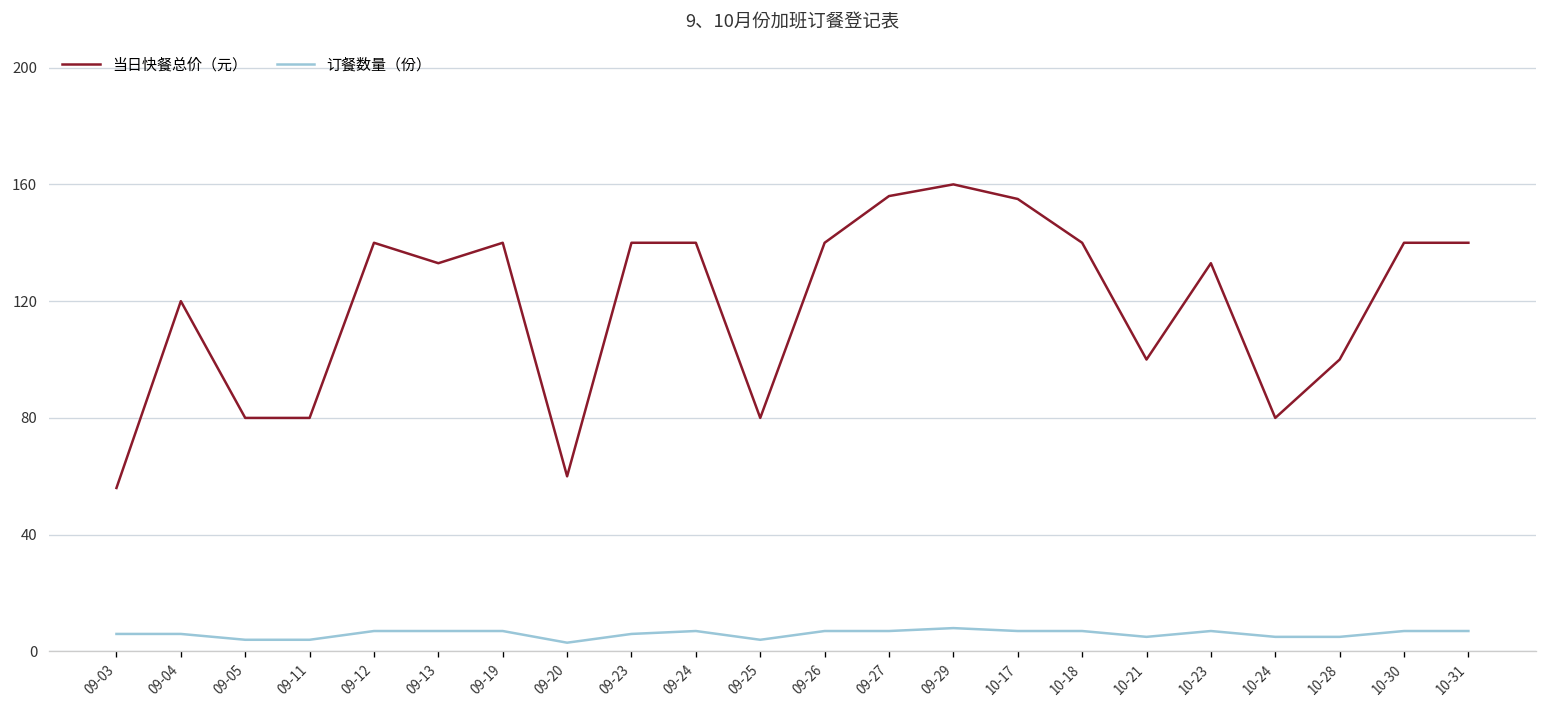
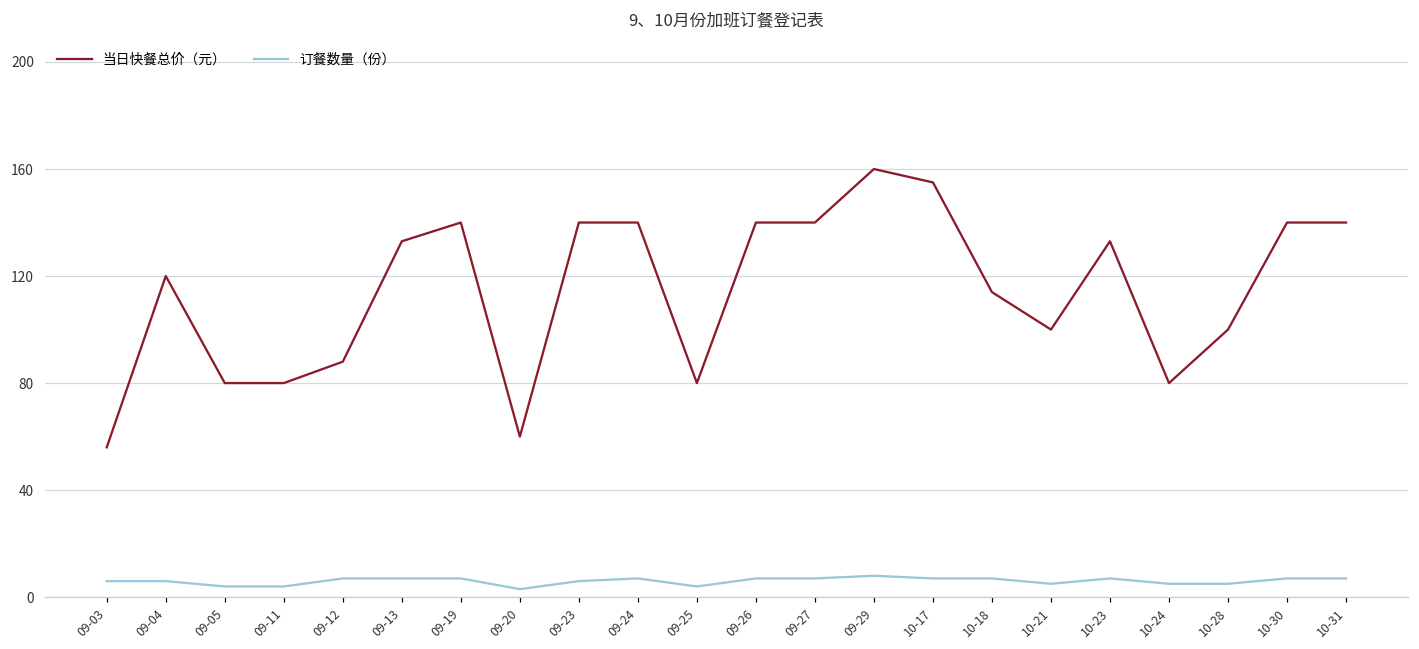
  {
    "当日快餐总价（元）": {
      "09-03": 56,
      "09-04": 120,
      "09-05": 80,
      "09-11": 80,
-     "09-12": 140,
+     "09-12": 88,
      "09-13": 133,
      "09-19": 140,
      "09-20": 60,
      "09-23": 140,
      "09-24": 140,
      "09-25": 80,
      "09-26": 140,
-     "09-27": 156,
+     "09-27": 140,
      "09-29": 160,
      "10-17": 155,
-     "10-18": 140,
+     "10-18": 114,
      "10-21": 100,
      "10-23": 133,
      "10-24": 80,
      "10-28": 100,
      "10-30": 140,
      "10-31": 140
    },
    "订餐数量（份）": {
      "09-03": 6,
      "09-04": 6,
      "09-05": 4,
      "09-11": 4,
      "09-12": 7,
      "09-13": 7,
      "09-19": 7,
      "09-20": 3,
      "09-23": 6,
      "09-24": 7,
      "09-25": 4,
      "09-26": 7,
      "09-27": 7,
      "09-29": 8,
      "10-17": 7,
      "10-18": 7,
      "10-21": 5,
      "10-23": 7,
      "10-24": 5,
      "10-28": 5,
      "10-30": 7,
      "10-31": 7
    }
  }
